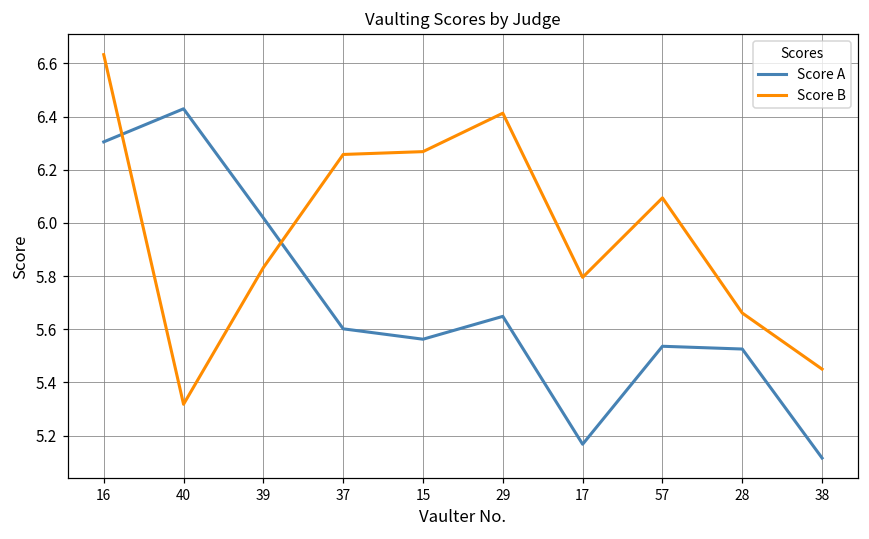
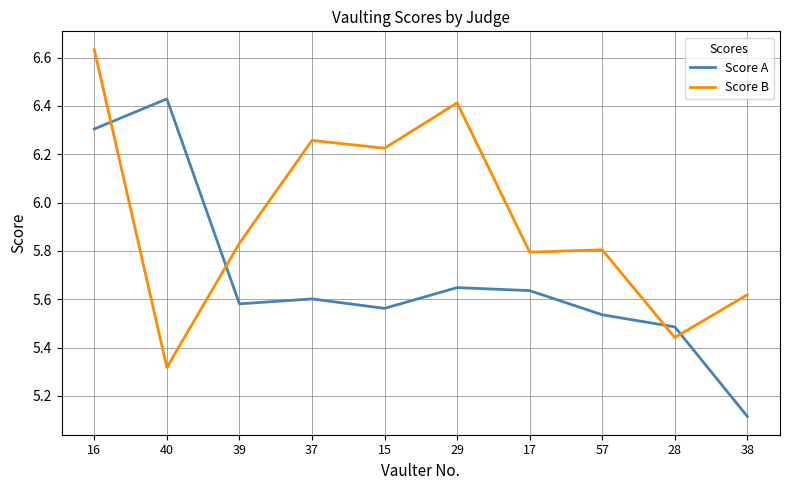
  {
    "Score A": {
      "16": 6.30,
      "40": 6.43,
-     "39": 6.02,
+     "39": 5.58,
      "37": 5.60,
      "15": 5.56,
      "29": 5.65,
-     "17": 5.17,
+     "17": 5.64,
      "57": 5.54,
-     "28": 5.53,
+     "28": 5.49,
      "38": 5.12
    },
    "Score B": {
      "16": 6.63,
      "40": 5.32,
      "39": 5.83,
      "37": 6.26,
-     "15": 6.27,
+     "15": 6.23,
      "29": 6.41,
      "17": 5.80,
-     "57": 6.09,
-     "28": 5.66,
-     "38": 5.45
+     "57": 5.80,
+     "28": 5.44,
+     "38": 5.62
    }
  }
